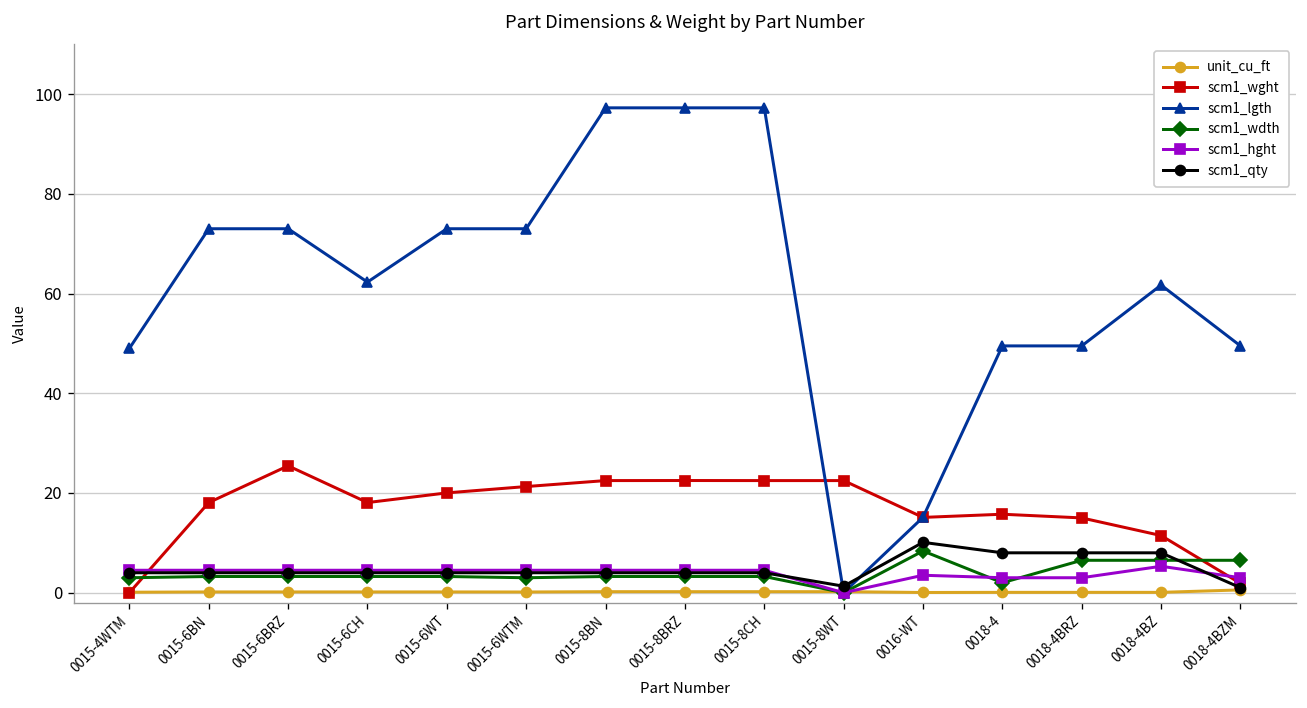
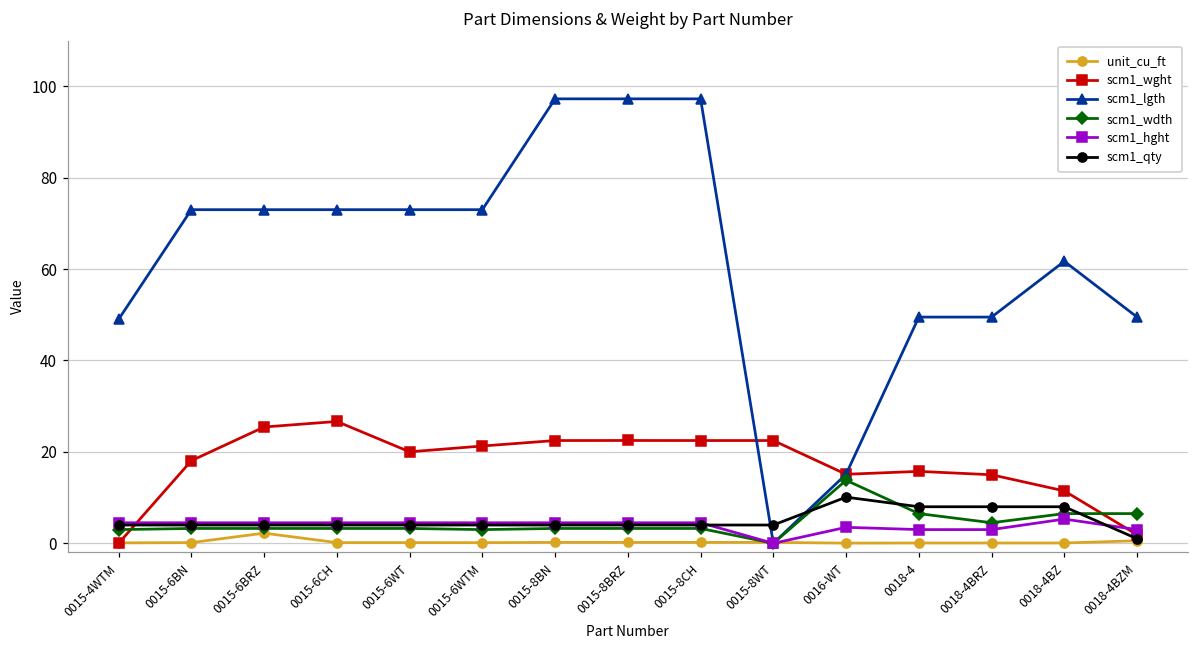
  {
    "unit_cu_ft": {
      "0015-6BN": 0,
-     "0015-6BRZ": 0,
+     "0015-6BRZ": 2,
      "0015-6CH": 0,
      "0015-6WT": 0,
      "0015-6WTM": 0,
      "0015-8BN": 0,
      "0015-8BRZ": 0,
      "0015-8CH": 0,
      "0016-WT": 0,
      "0018-4": 0,
      "0018-4BRZ": 0,
      "0018-4BZ": 0
    },
    "scm1_wght": {
      "0015-6BN": 18,
      "0015-6BRZ": 25,
-     "0015-6CH": 18,
+     "0015-6CH": 27,
      "0015-6WT": 20,
      "0015-6WTM": 21,
      "0015-8BN": 22,
      "0015-8BRZ": 23,
      "0015-8CH": 22,
      "0015-8WT": 22,
      "0018-4": 16,
      "0018-4BRZ": 15,
      "0018-4BZ": 11,
      "0018-4BZM": 2
    },
    "scm1_lgth": {
      "0015-4WTM": 49,
      "0015-6BN": 73,
      "0015-6BRZ": 73,
-     "0015-6CH": 62,
+     "0015-6CH": 73,
      "0015-6WT": 73,
      "0015-6WTM": 73,
      "0015-8BN": 97,
      "0015-8BRZ": 97,
      "0015-8CH": 97,
      "0018-4": 50,
      "0018-4BRZ": 50,
      "0018-4BZ": 62,
      "0018-4BZM": 50
    },
    "scm1_wdth": {
      "0015-4WTM": 3,
      "0015-6BN": 3,
      "0015-6BRZ": 3,
      "0015-6CH": 3,
      "0015-6WT": 3,
      "0015-6WTM": 3,
      "0015-8BN": 3,
      "0015-8BRZ": 3,
      "0015-8CH": 3,
-     "0016-WT": 8,
-     "0018-4": 2,
-     "0018-4BRZ": 7,
+     "0016-WT": 14,
+     "0018-4": 7,
+     "0018-4BRZ": 5,
      "0018-4BZ": 7,
      "0018-4BZM": 7
    },
    "scm1_hght": {
      "0016-WT": 4,
      "0018-4": 3,
      "0018-4BRZ": 3,
      "0018-4BZ": 5,
      "0018-4BZM": 3
    },
    "scm1_qty": {
-     "0015-8WT": 1,
+     "0015-8WT": 4,
      "0016-WT": 10,
      "0018-4": 8,
      "0018-4BRZ": 8,
      "0018-4BZ": 8
    }
  }
